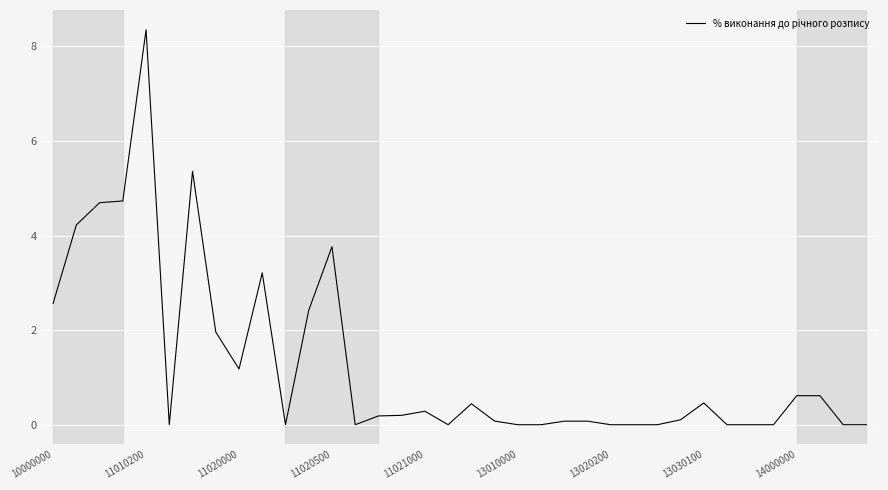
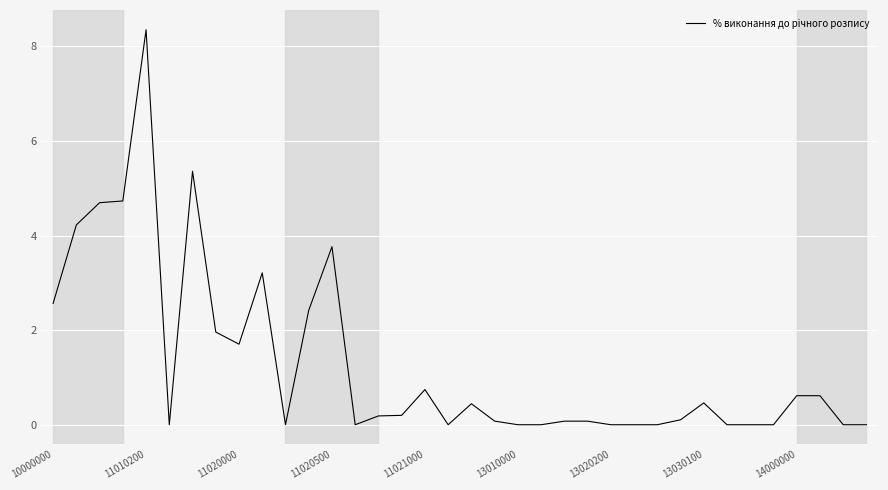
  {
    "10000000": 2.6,
    "11010200": 8.4,
-   "11020000": 1.2,
+   "11020000": 1.7,
    "11020500": 3.8,
-   "11021000": 0.3,
+   "11021000": 0.7,
    "13010000": 0.0,
    "13020200": 0.0,
    "13030100": 0.5,
    "14000000": 0.6
  }
